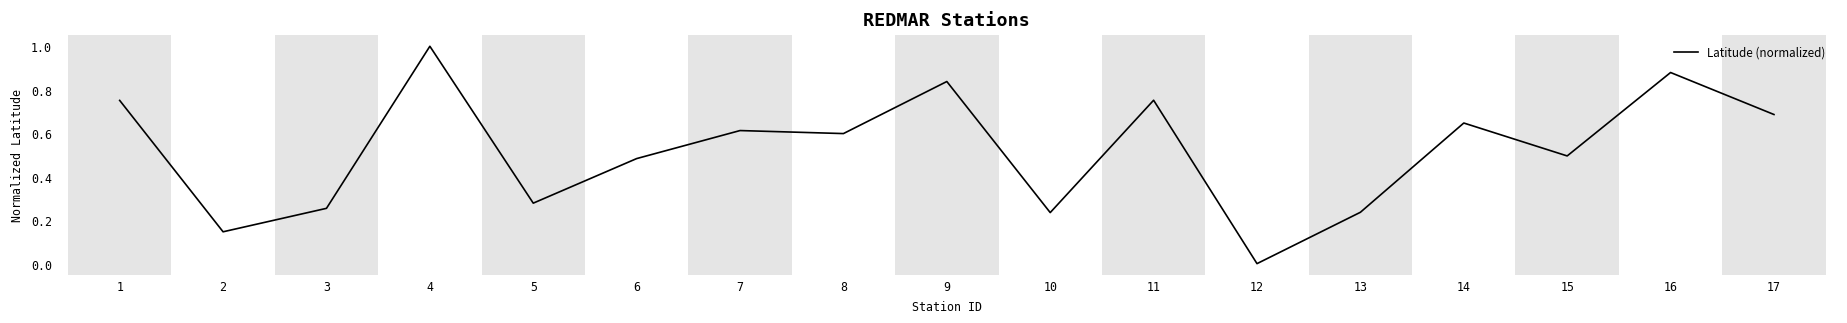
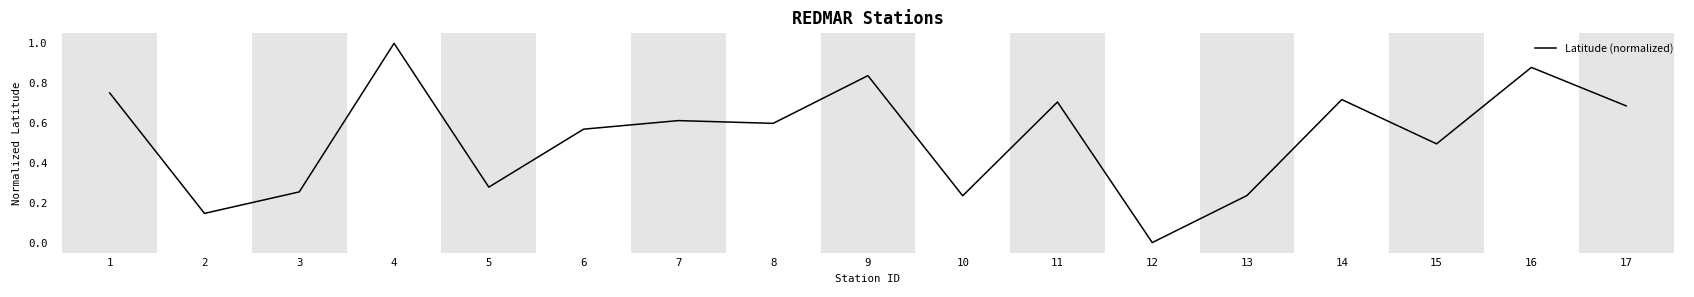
  {
    "1": 0.75,
    "2": 0.15,
    "3": 0.25,
    "4": 1.00,
    "5": 0.28,
-   "6": 0.48,
+   "6": 0.57,
    "7": 0.61,
    "8": 0.60,
    "9": 0.84,
    "10": 0.23,
-   "11": 0.75,
+   "11": 0.71,
    "12": 0.00,
    "13": 0.24,
-   "14": 0.65,
+   "14": 0.72,
    "15": 0.50,
    "16": 0.88,
    "17": 0.69
  }
